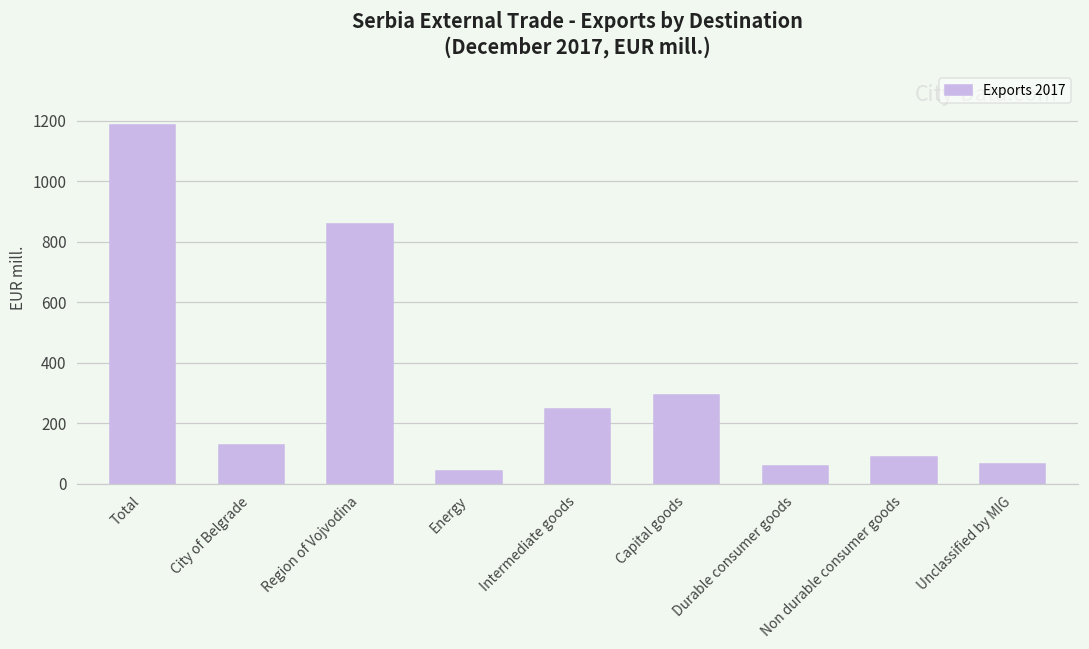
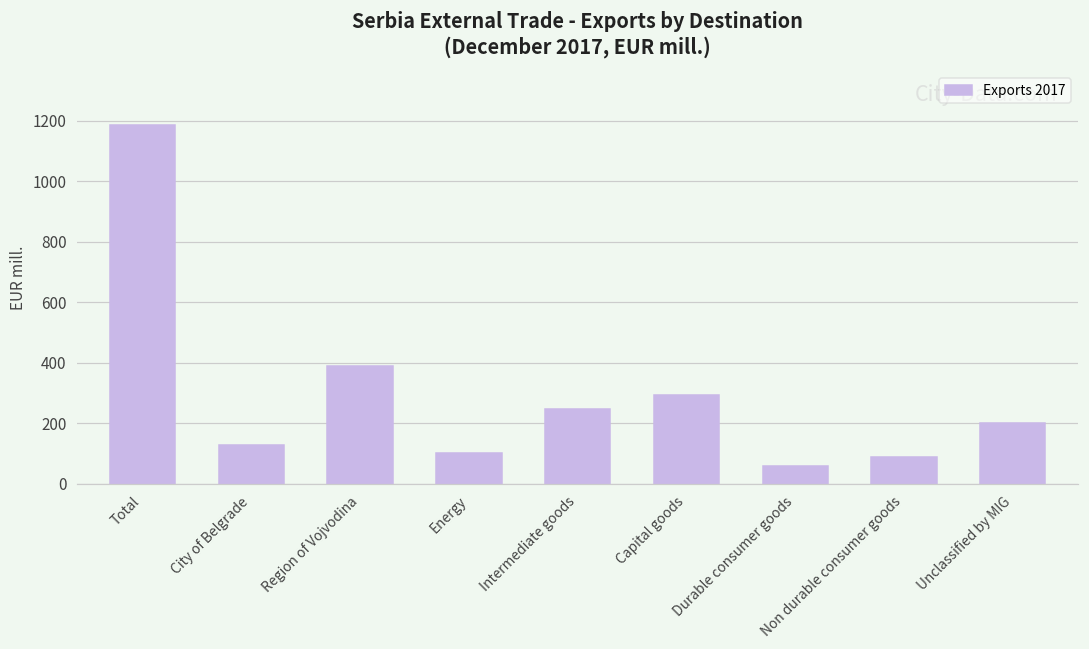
  {
    "Total": 1190,
    "City of Belgrade": 130,
-   "Region of Vojvodina": 860,
-   "Energy": 40,
+   "Region of Vojvodina": 390,
+   "Energy": 100,
    "Intermediate goods": 250,
    "Capital goods": 290,
    "Durable consumer goods": 60,
    "Non durable consumer goods": 90,
-   "Unclassified by MIG": 70
+   "Unclassified by MIG": 200
  }
